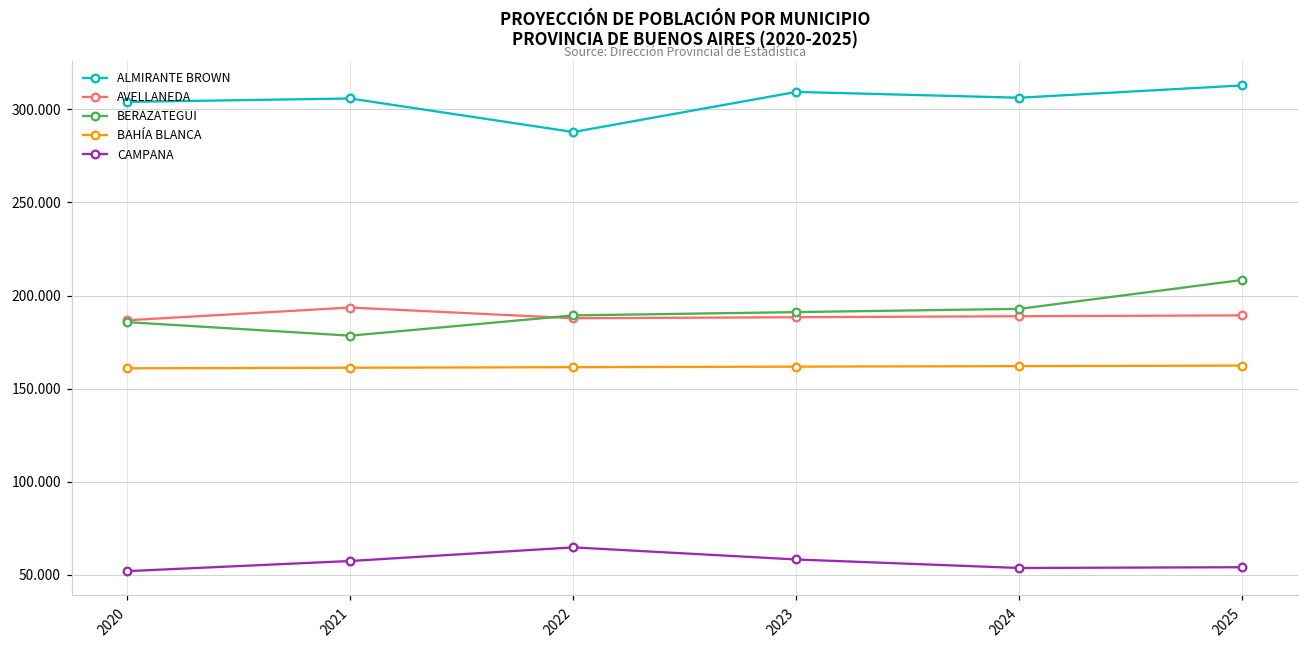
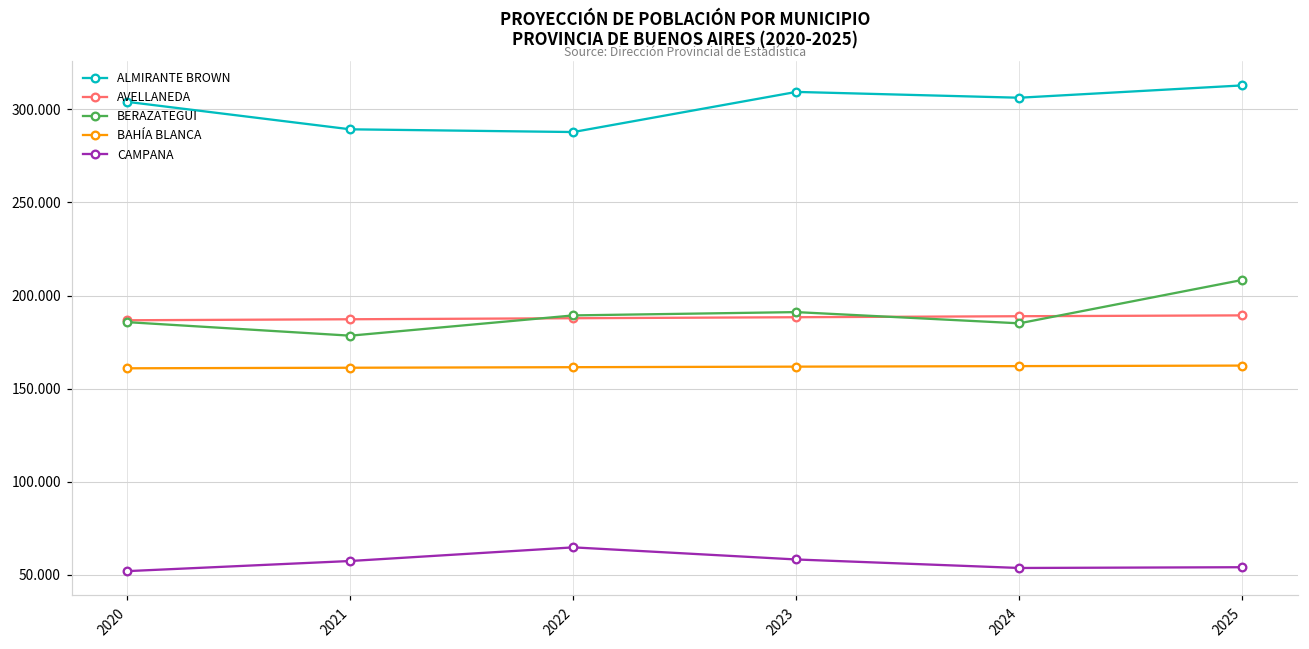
  {
    "ALMIRANTE BROWN": {
      "2020": 304,
-     "2021": 306,
+     "2021": 289,
      "2022": 288,
      "2023": 309,
      "2024": 306,
      "2025": 313
    },
    "AVELLANEDA": {
-     "2021": 194,
+     "2021": 187,
      "2022": 188,
      "2023": 188,
      "2024": 189,
      "2025": 189
    },
    "BERAZATEGUI": {
      "2021": 178,
      "2022": 189,
      "2023": 191,
-     "2024": 193,
+     "2024": 185,
      "2025": 208
    },
    "BAHÍA BLANCA": {
      "2020": 161,
      "2021": 161,
      "2022": 162,
      "2023": 162,
      "2024": 162,
      "2025": 162
    },
    "CAMPANA": {
      "2020": 52,
      "2021": 57,
      "2022": 65,
      "2023": 58,
      "2024": 54,
      "2025": 54
    }
  }
